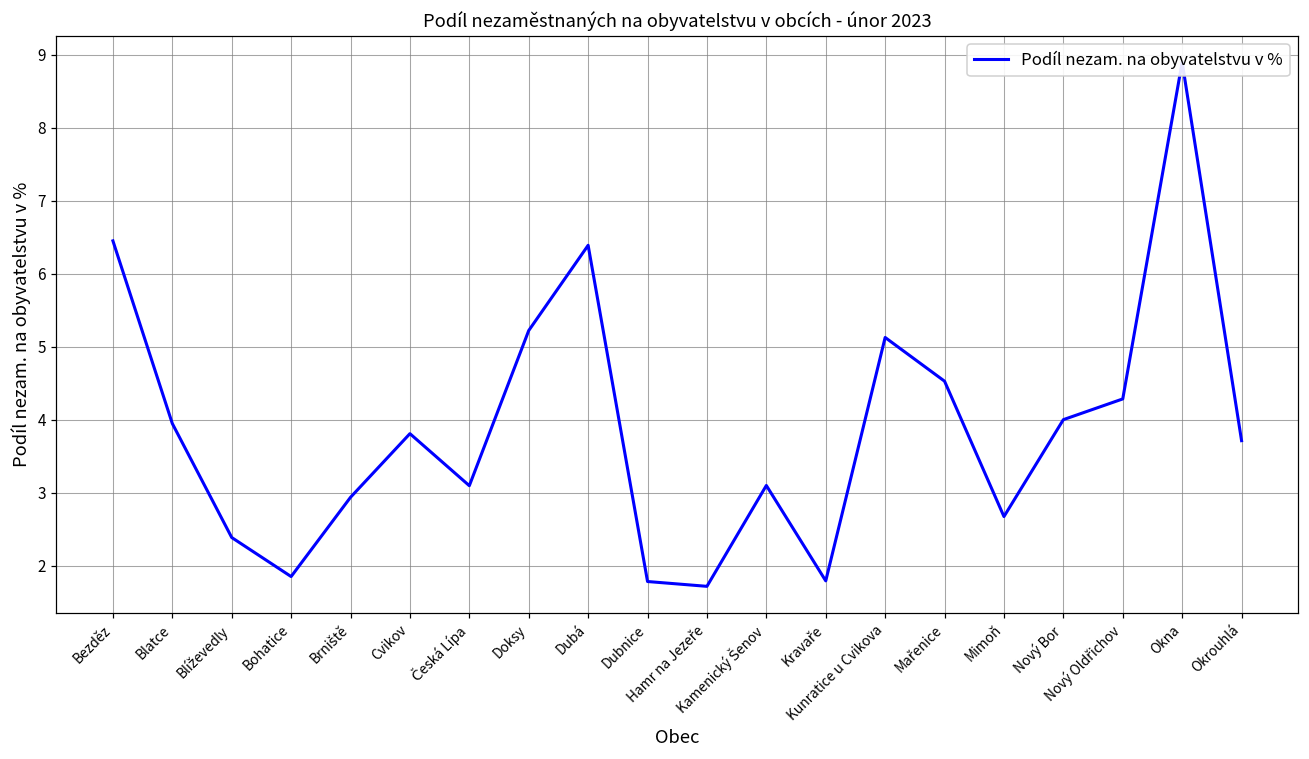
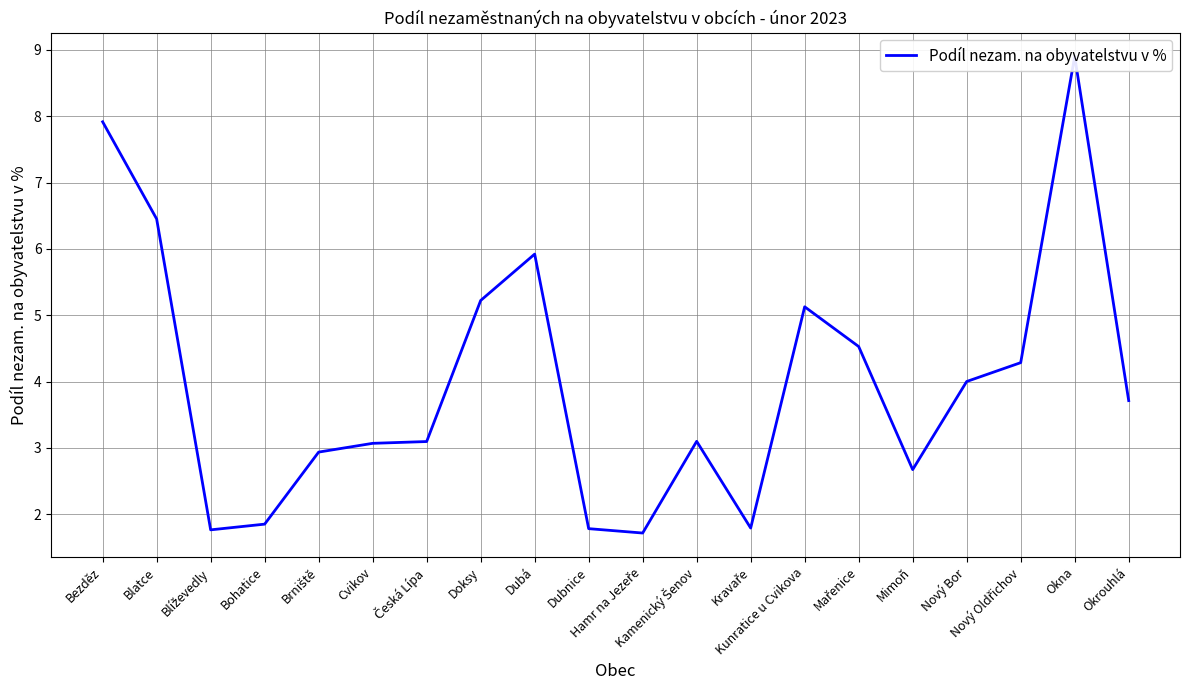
  {
-   "Bezděz": 6.5,
-   "Blatce": 3.9,
-   "Blíževedly": 2.4,
+   "Bezděz": 7.9,
+   "Blatce": 6.5,
+   "Blíževedly": 1.8,
    "Bohatice": 1.9,
    "Brniště": 2.9,
-   "Cvikov": 3.8,
+   "Cvikov": 3.1,
    "Česká Lípa": 3.1,
    "Doksy": 5.2,
-   "Dubá": 6.4,
+   "Dubá": 5.9,
    "Dubnice": 1.8,
    "Hamr na Jezeře": 1.7,
    "Kamenický Šenov": 3.1,
    "Kravaře": 1.8,
    "Kunratice u Cvikova": 5.1,
    "Mařenice": 4.5,
    "Mimoň": 2.7,
    "Nový Bor": 4.0,
    "Nový Oldřichov": 4.3,
    "Okrouhlá": 3.7
  }
